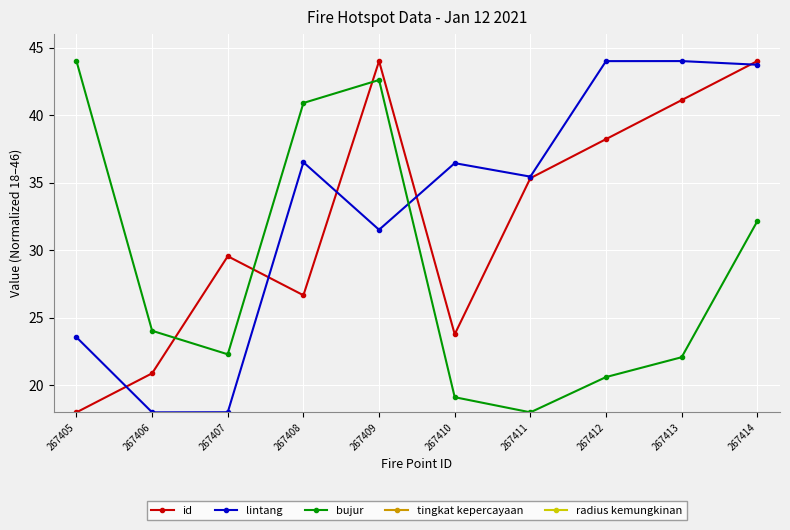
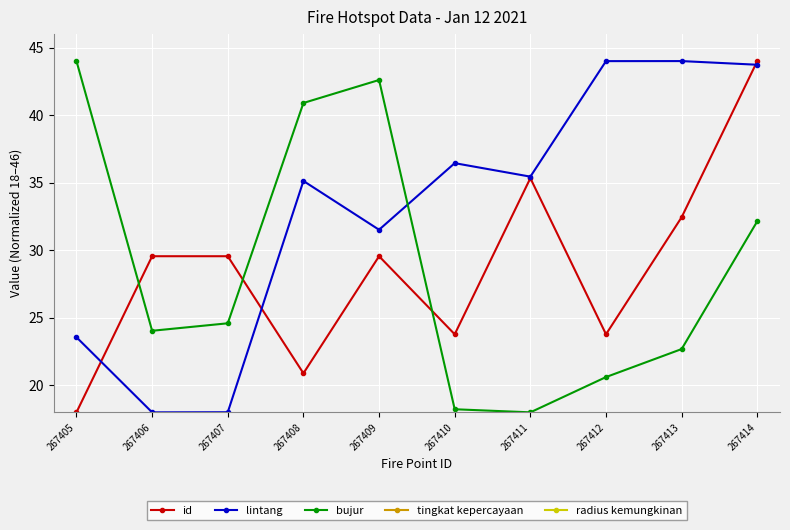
  {
    "id": {
      "267405": 18.0,
-     "267406": 20.9,
+     "267406": 29.6,
      "267407": 29.6,
-     "267408": 26.7,
-     "267409": 44.0,
+     "267408": 20.9,
+     "267409": 29.6,
      "267410": 23.8,
-     "267412": 38.2,
-     "267413": 41.1,
+     "267412": 23.8,
+     "267413": 32.4,
      "267414": 44.0
    },
    "lintang": {
      "267405": 23.6,
      "267406": 18.0,
      "267407": 18.0,
-     "267408": 36.5,
+     "267408": 35.1,
      "267409": 31.5,
      "267410": 36.4,
      "267412": 44.0,
      "267413": 44.0,
      "267414": 43.7
    },
    "bujur": {
      "267405": 44.0,
      "267406": 24.0,
-     "267407": 22.3,
+     "267407": 24.6,
      "267408": 40.9,
      "267409": 42.6,
-     "267410": 19.1,
+     "267410": 18.2,
      "267411": 18.0,
      "267412": 20.6,
-     "267413": 22.1,
+     "267413": 22.7,
      "267414": 32.1
    }
  }
